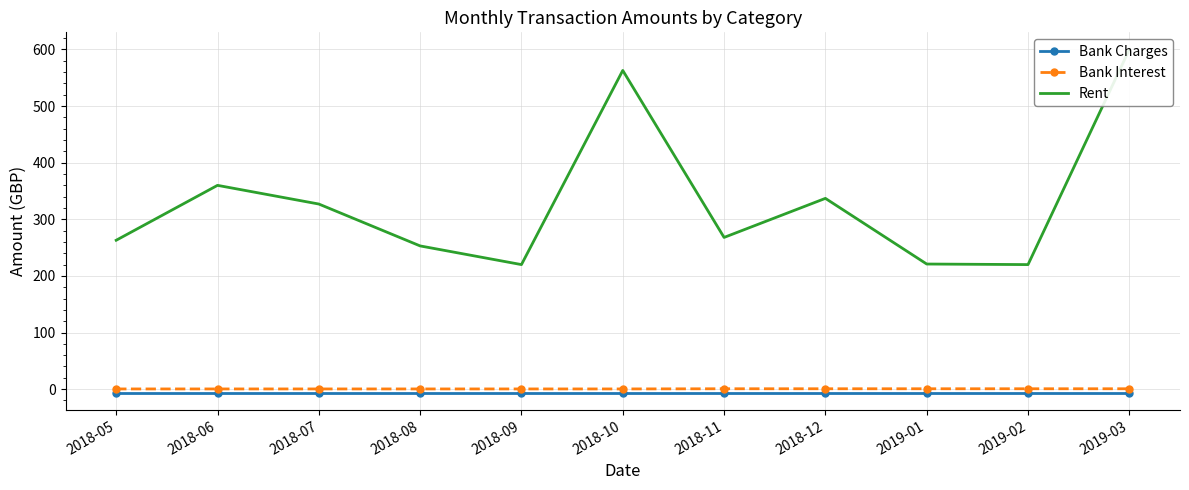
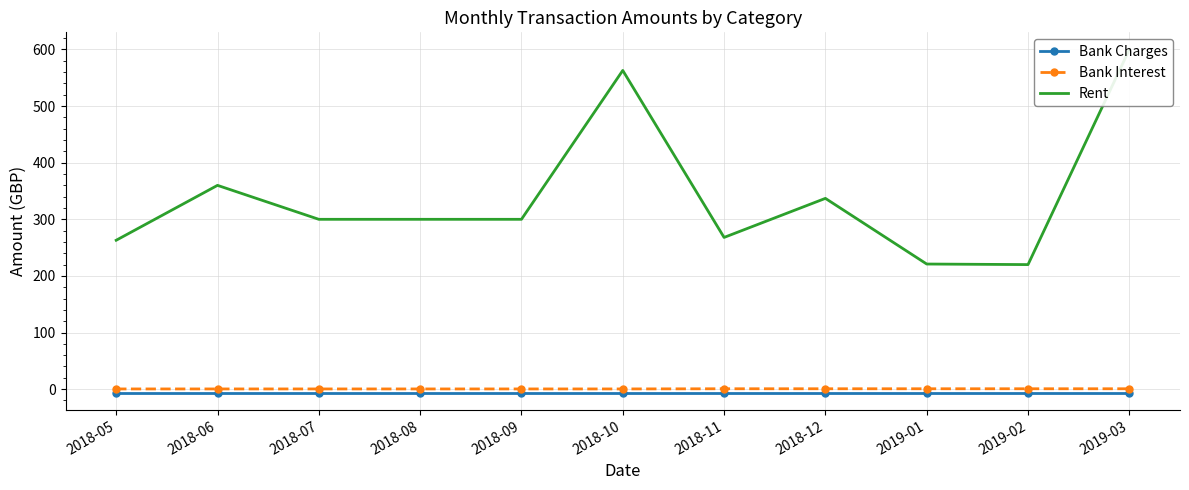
  {
    "Bank Charges": {
      "2018-05": -10,
      "2018-06": -10,
      "2018-07": -10,
      "2018-08": -10,
      "2018-09": -10,
      "2018-10": -10,
      "2018-11": -10,
      "2018-12": -10,
      "2019-01": -10,
      "2019-02": -10,
      "2019-03": -10
    },
    "Bank Interest": {
      "2018-05": 0,
      "2018-06": 0,
      "2018-07": 0,
      "2018-08": 0,
      "2018-09": 0,
      "2018-10": 0,
      "2018-11": 0,
      "2018-12": 0,
      "2019-01": 0,
      "2019-02": 0,
      "2019-03": 0
    },
    "Rent": {
      "2018-05": 260,
      "2018-06": 360,
-     "2018-07": 330,
-     "2018-08": 250,
-     "2018-09": 220,
+     "2018-07": 300,
+     "2018-08": 300,
+     "2018-09": 300,
      "2018-10": 560,
      "2018-11": 270,
      "2018-12": 340,
      "2019-01": 220,
      "2019-02": 220
    }
  }
